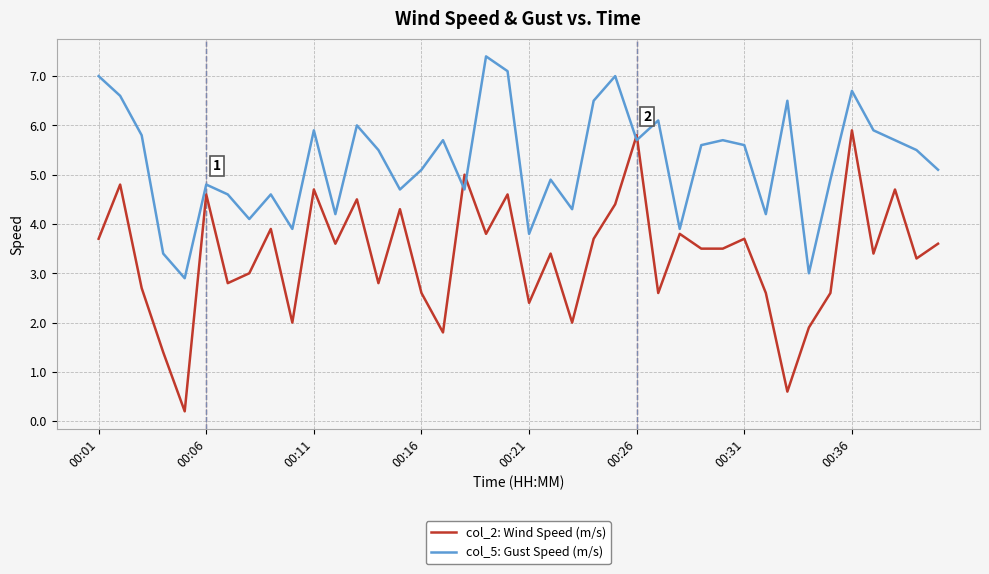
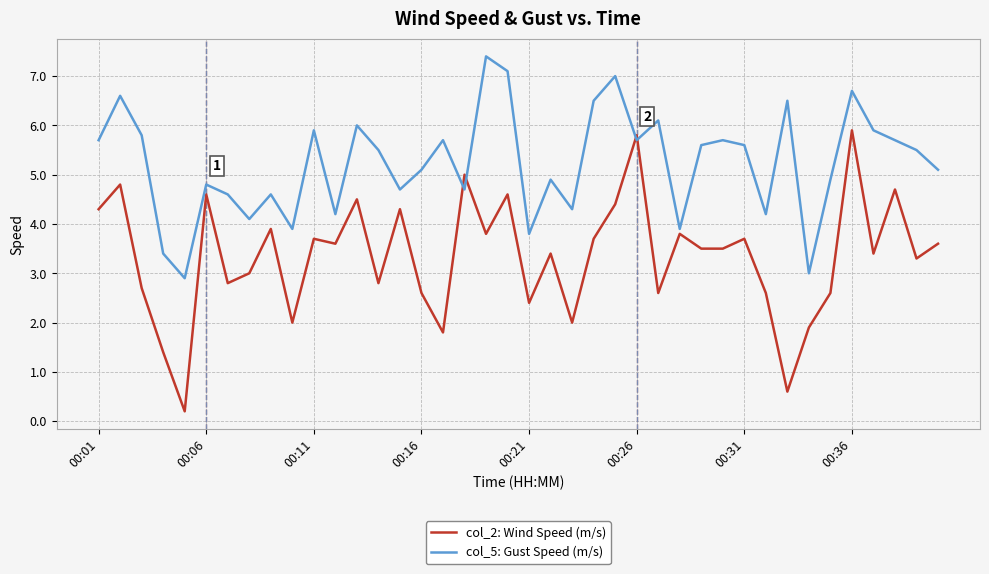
  {
    "col_2: Wind Speed (m/s)": {
-     "00:01": 3.7,
+     "00:01": 4.3,
      "00:06": 4.6,
-     "00:11": 4.7,
+     "00:11": 3.7,
      "00:16": 2.6,
      "00:21": 2.4,
      "00:26": 5.8,
      "00:31": 3.7,
      "00:36": 5.9
    },
    "col_5: Gust Speed (m/s)": {
-     "00:01": 7.0,
+     "00:01": 5.7,
      "00:11": 5.9,
      "00:16": 5.1,
      "00:21": 3.8,
      "00:26": 5.7,
      "00:31": 5.6,
      "00:36": 6.7
    }
  }
